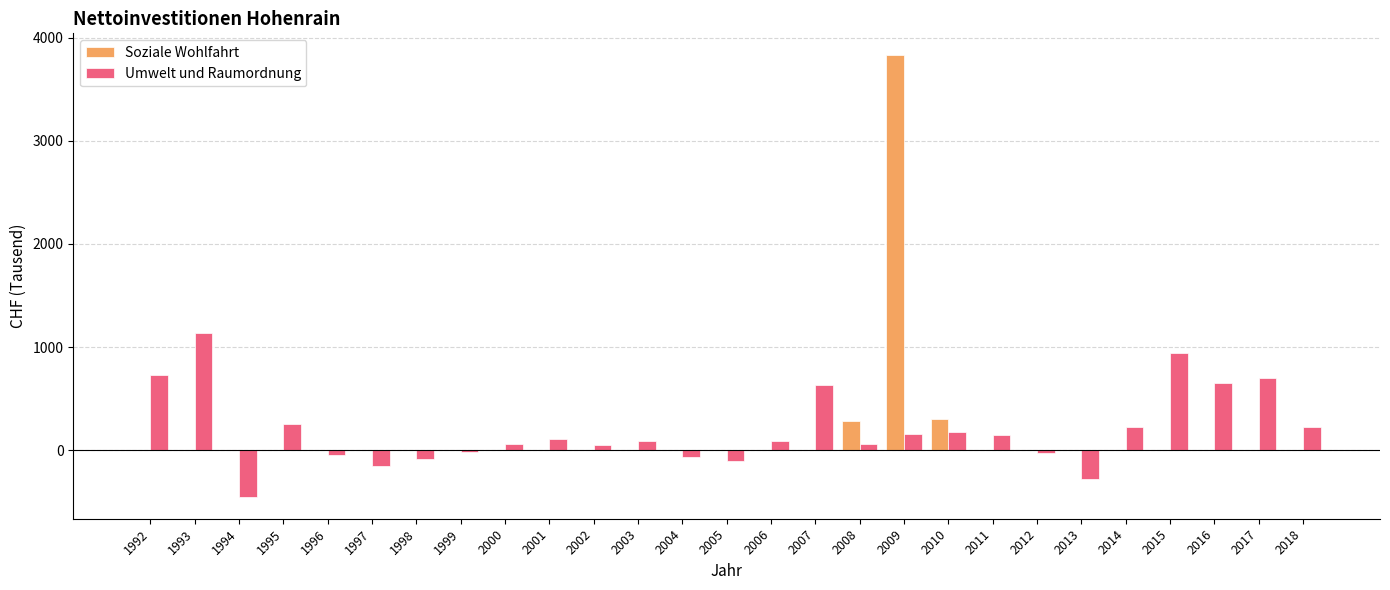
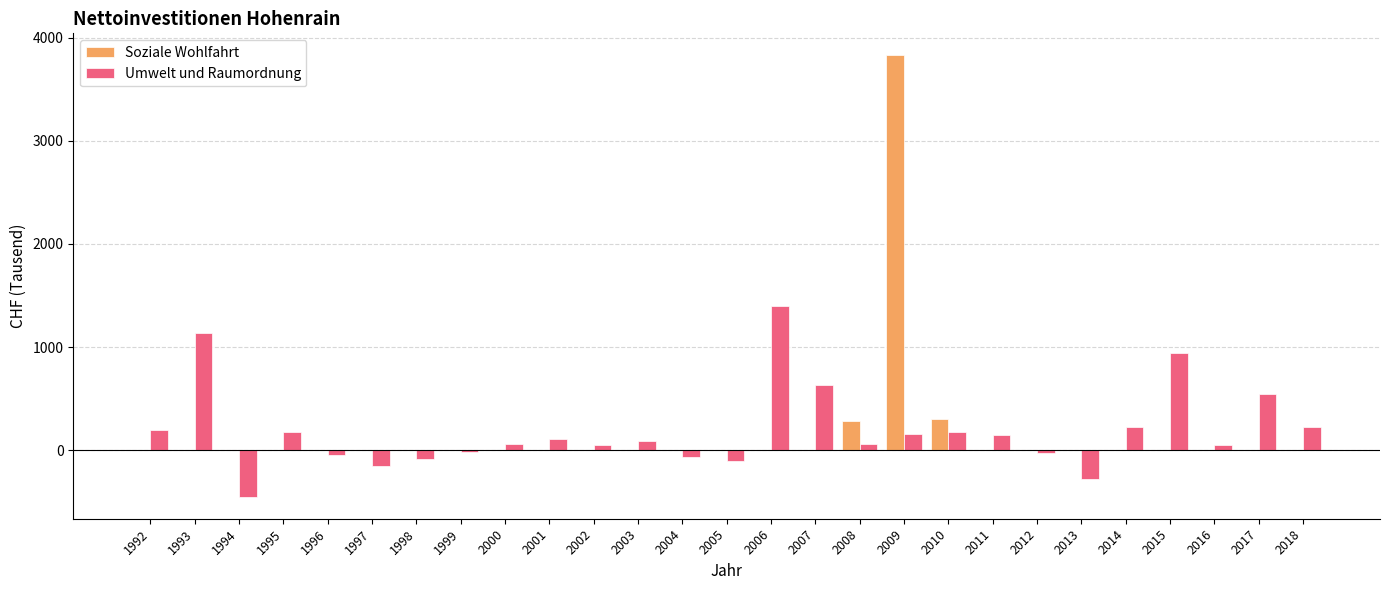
  {
    "Soziale Wohlfahrt": {
      "1992": 0,
      "1993": 0,
      "1994": 0,
      "1995": 0,
      "1996": 0,
      "1997": 0,
      "1998": 0,
      "1999": 0,
      "2000": 0,
      "2001": 0,
      "2002": 0,
      "2003": 0,
      "2004": 0,
      "2005": 0,
      "2006": 0,
      "2007": 0,
      "2008": 290,
      "2009": 3830,
      "2010": 300,
      "2011": 0,
      "2012": 0,
      "2013": 0,
      "2014": 0,
      "2015": 0,
      "2016": 0,
      "2017": 0,
      "2018": 0
    },
    "Umwelt und Raumordnung": {
-     "1992": 730,
+     "1992": 200,
      "1993": 1140,
      "1994": -450,
-     "1995": 260,
+     "1995": 180,
      "1996": -50,
      "1997": -150,
      "1998": -90,
      "2000": 60,
      "2001": 110,
      "2002": 50,
      "2003": 90,
      "2004": -70,
      "2005": -110,
-     "2006": 90,
+     "2006": 1390,
      "2007": 630,
      "2008": 60,
      "2009": 160,
      "2010": 180,
      "2011": 150,
      "2012": -30,
      "2013": -280,
      "2014": 220,
      "2015": 940,
-     "2016": 660,
-     "2017": 700,
+     "2016": 60,
+     "2017": 550,
      "2018": 230
    }
  }
